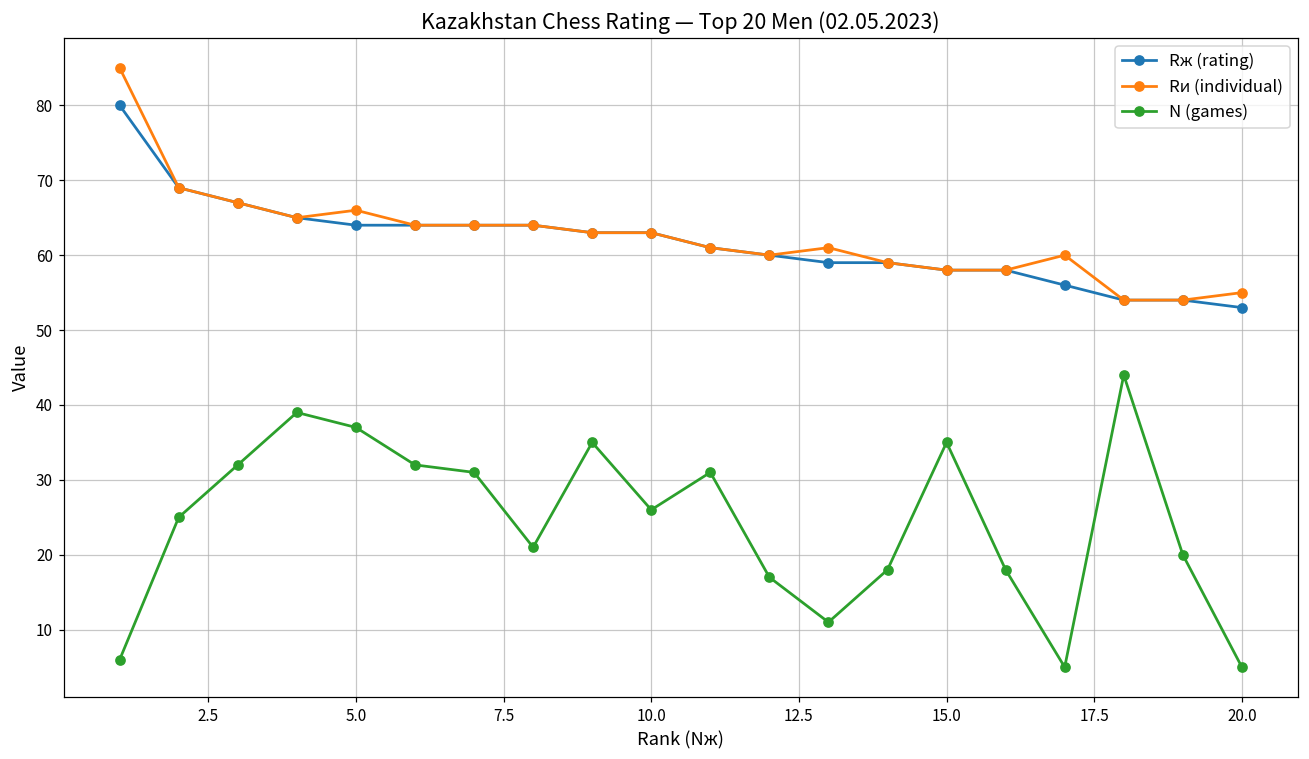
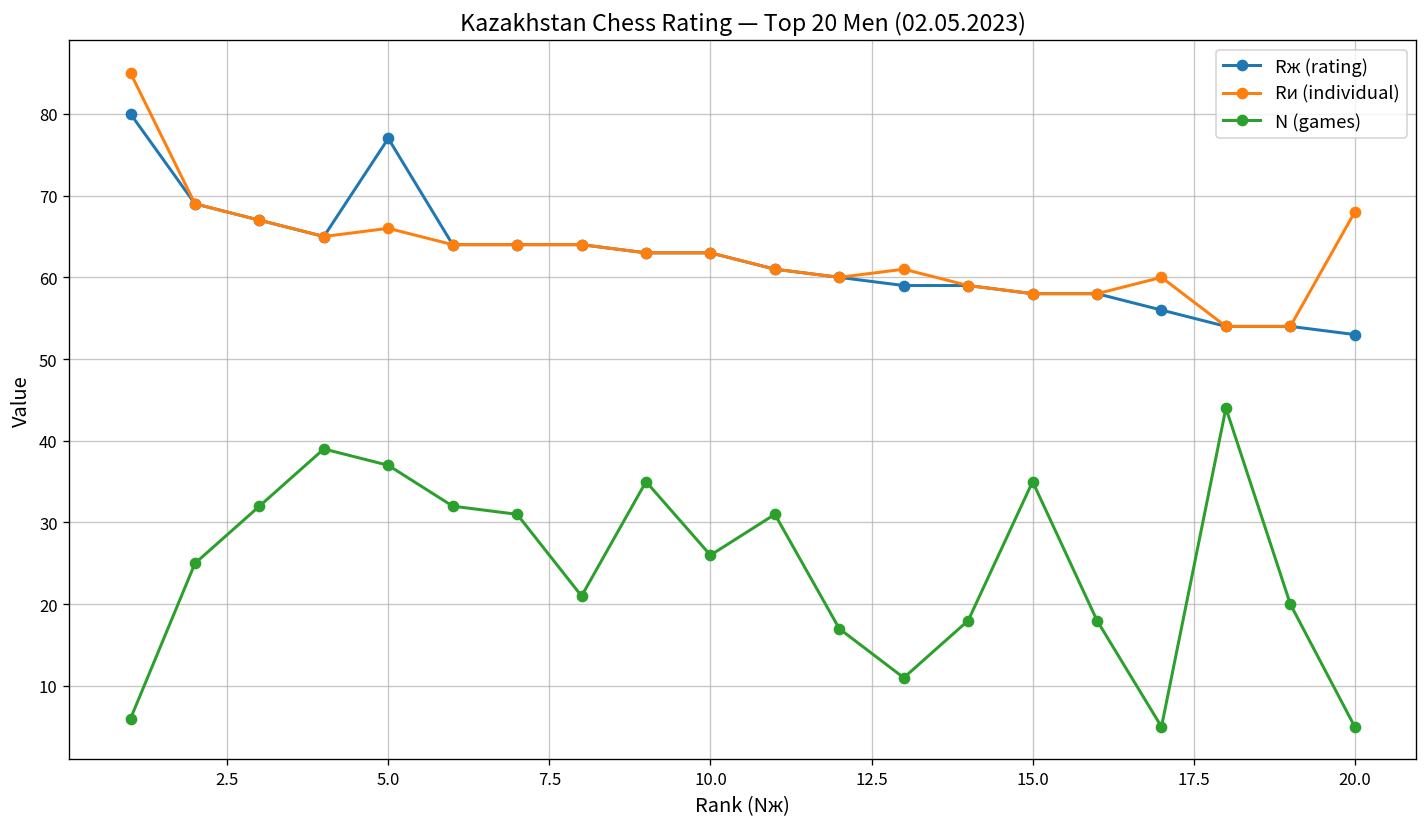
  {
    "Rж (rating)": {
-     "5.0": 64,
+     "5.0": 77,
      "20.0": 53
    },
    "Rи (individual)": {
      "5.0": 66,
-     "20.0": 55
+     "20.0": 68
    },
    "N (games)": {
      "5.0": 37,
      "10.0": 26,
      "15.0": 35,
      "20.0": 5
    }
  }
